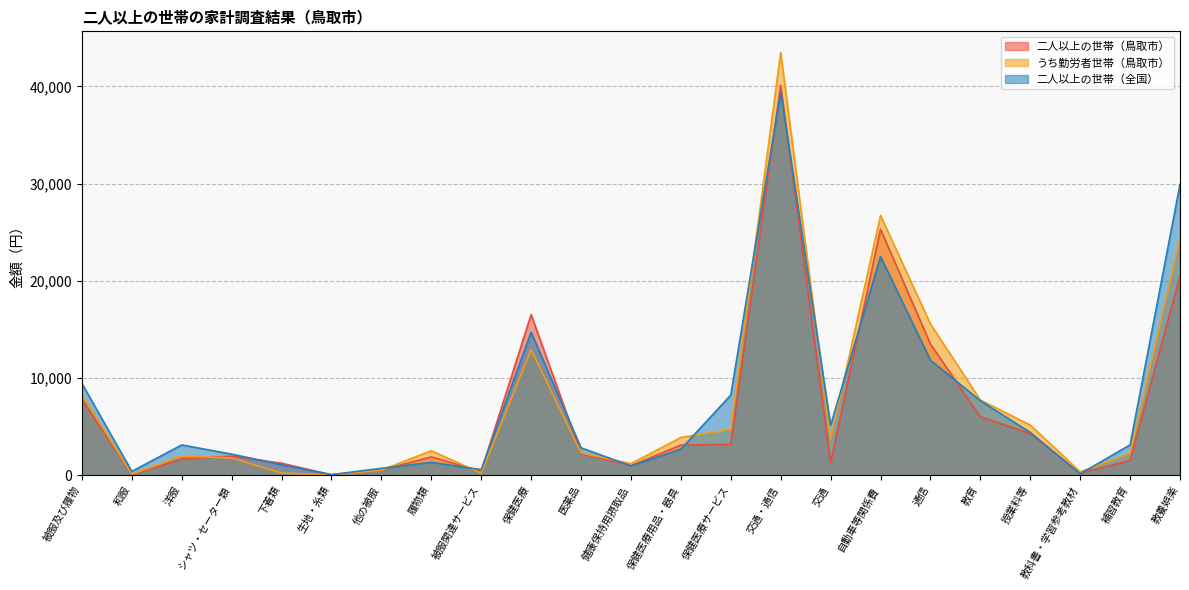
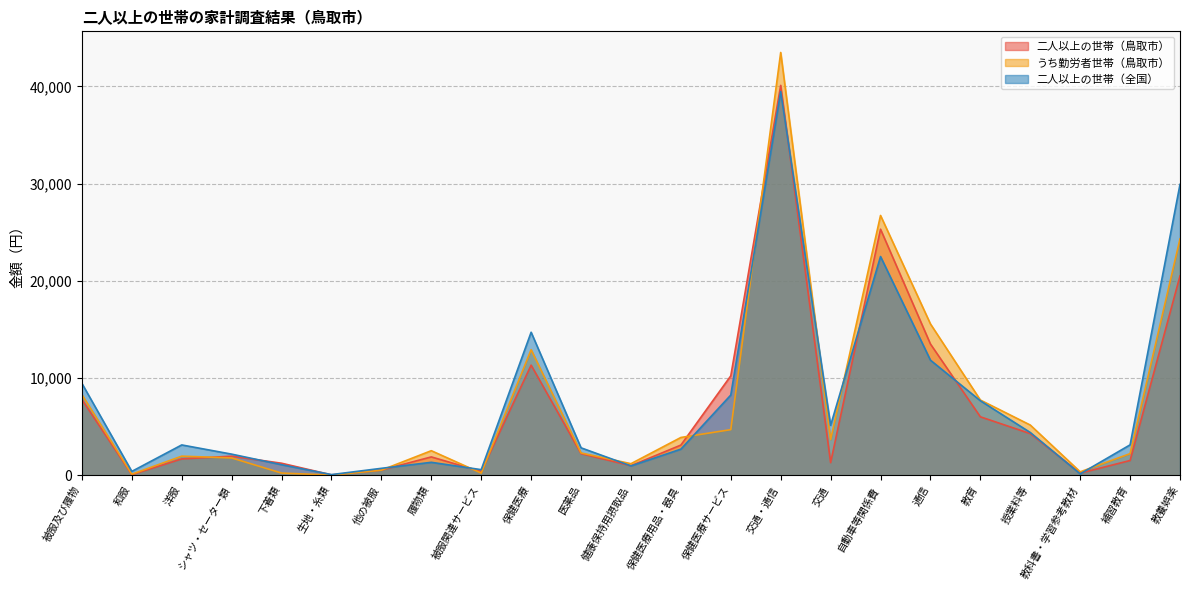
  {
    "二人以上の世帯（鳥取市）": {
      "被服及び履物": "8,000",
      "洋服": "2,000",
      "履物類": "2,000",
-     "保健医療": "17,000",
+     "保健医療": "11,000",
      "保健医療用品・器具": "3,000",
-     "保健医療サービス": "3,000",
+     "保健医療サービス": "10,000",
      "交通・通信": "40,000",
      "交通": "1,000",
      "自動車等関係費": "25,000",
      "通信": "13,000",
      "教育": "6,000",
      "補習教育": "2,000",
      "教養娯楽": "21,000"
    },
    "うち勤労者世帯（鳥取市）": {
      "被服及び履物": "8,000",
      "洋服": "2,000",
      "下着類": "0",
      "履物類": "3,000",
      "保健医療": "13,000",
      "保健医療用品・器具": "4,000",
      "保健医療サービス": "5,000",
      "交通・通信": "43,000",
      "交通": "4,000",
      "自動車等関係費": "27,000",
      "通信": "16,000",
      "授業料等": "5,000",
      "補習教育": "2,000",
      "教養娯楽": "24,000"
    },
    "二人以上の世帯（全国）": {
      "被服及び履物": "9,000",
      "和服": "0",
      "洋服": "3,000",
      "履物類": "1,000",
      "保健医療": "15,000",
      "医薬品": "3,000",
      "保健医療用品・器具": "3,000",
      "保健医療サービス": "8,000",
      "交通・通信": "39,000",
      "交通": "5,000",
      "自動車等関係費": "22,000",
      "通信": "12,000",
      "補習教育": "3,000",
      "教養娯楽": "30,000"
    }
  }
